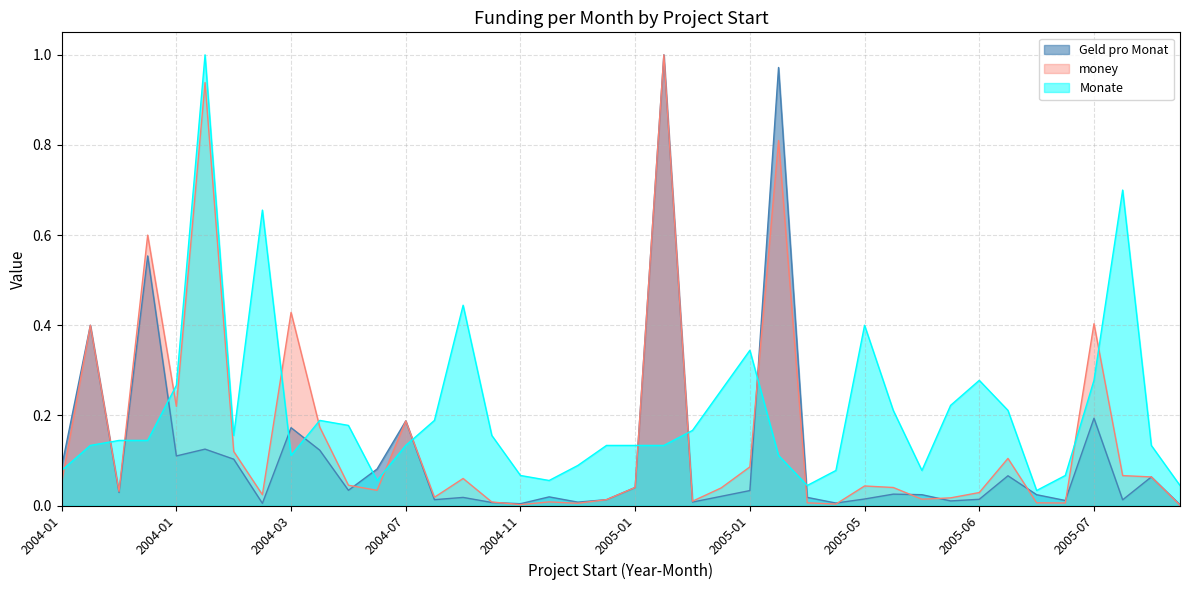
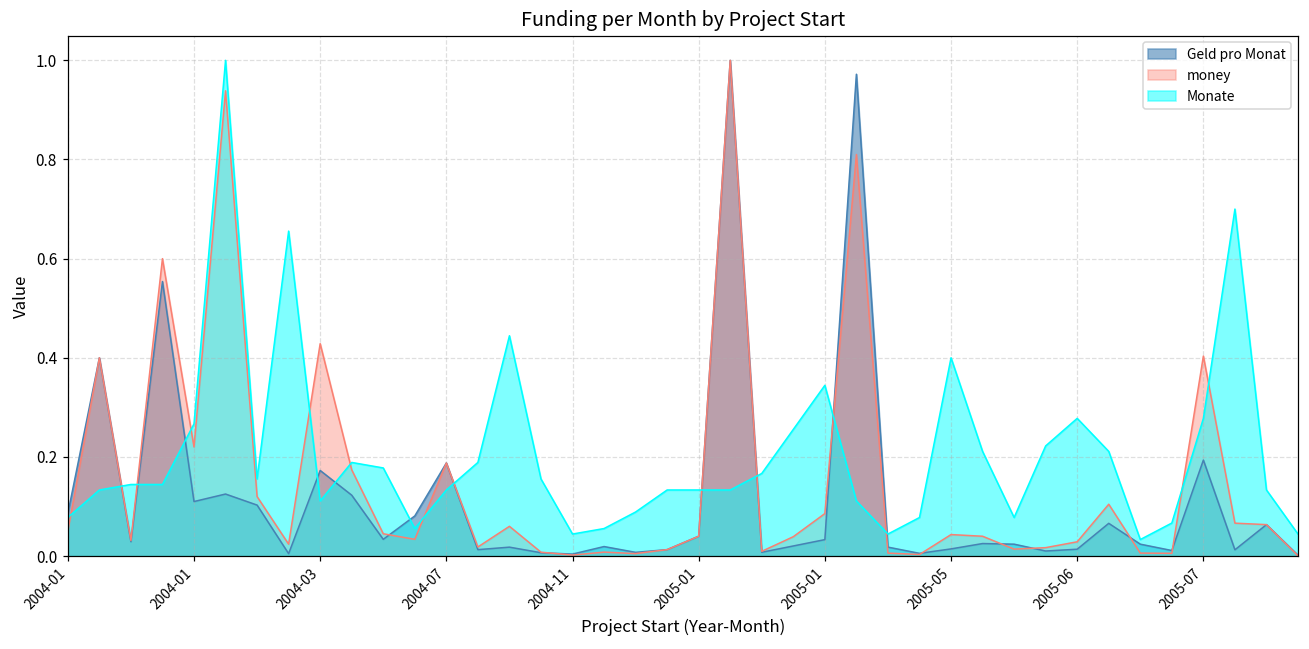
  {
    "Geld pro Monat": {
      "2004-03": 0.17
    },
    "money": {
      "2004-03": 0.43
    },
    "Monate": {
      "2004-03": 0.11,
-     "2004-11": 0.07
+     "2004-11": 0.04
    }
  }
